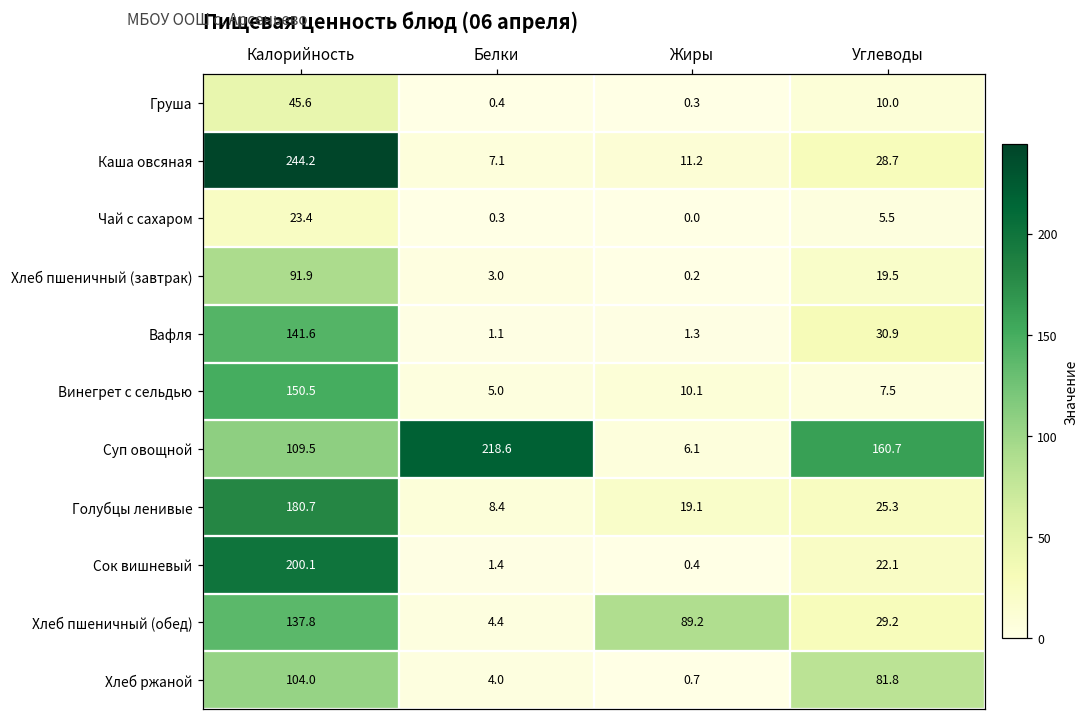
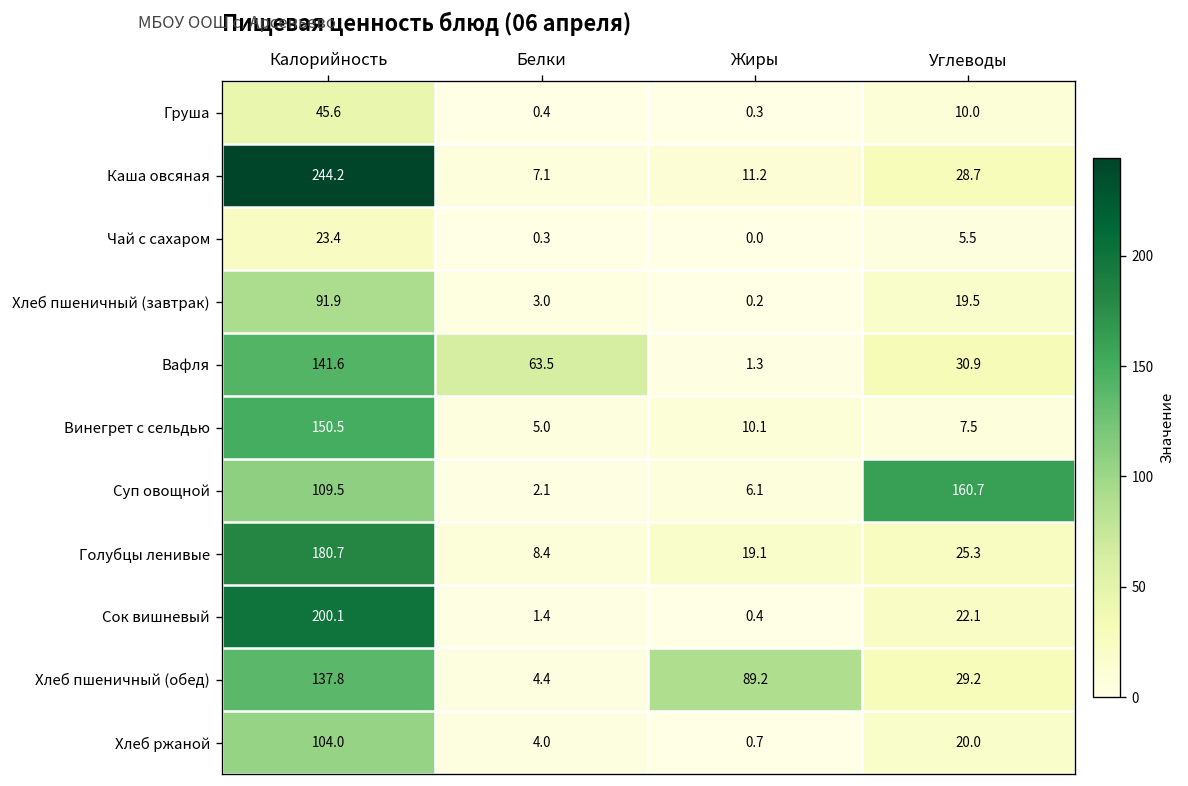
  {
    "Груша": {
      "Калорийность": 45.6,
      "Белки": 0.4,
      "Жиры": 0.3,
      "Углеводы": 10.0
    },
    "Каша овсяная": {
      "Калорийность": 244.2,
      "Белки": 7.1,
      "Жиры": 11.2,
      "Углеводы": 28.7
    },
    "Чай с сахаром": {
      "Калорийность": 23.4,
      "Белки": 0.3,
      "Жиры": 0.0,
      "Углеводы": 5.5
    },
    "Хлеб пшеничный (завтрак)": {
      "Калорийность": 91.9,
      "Белки": 3.0,
      "Жиры": 0.2,
      "Углеводы": 19.5
    },
    "Вафля": {
      "Калорийность": 141.6,
-     "Белки": 1.1,
+     "Белки": 63.5,
      "Жиры": 1.3,
      "Углеводы": 30.9
    },
    "Винегрет с сельдью": {
      "Калорийность": 150.5,
      "Белки": 5.0,
      "Жиры": 10.1,
      "Углеводы": 7.5
    },
    "Суп овощной": {
      "Калорийность": 109.5,
-     "Белки": 218.6,
+     "Белки": 2.1,
      "Жиры": 6.1,
      "Углеводы": 160.7
    },
    "Голубцы ленивые": {
      "Калорийность": 180.7,
      "Белки": 8.4,
      "Жиры": 19.1,
      "Углеводы": 25.3
    },
    "Сок вишневый": {
      "Калорийность": 200.1,
      "Белки": 1.4,
      "Жиры": 0.4,
      "Углеводы": 22.1
    },
    "Хлеб пшеничный (обед)": {
      "Калорийность": 137.8,
      "Белки": 4.4,
      "Жиры": 89.2,
      "Углеводы": 29.2
    },
    "Хлеб ржаной": {
      "Калорийность": 104.0,
      "Белки": 4.0,
      "Жиры": 0.7,
-     "Углеводы": 81.8
+     "Углеводы": 20.0
    }
  }
